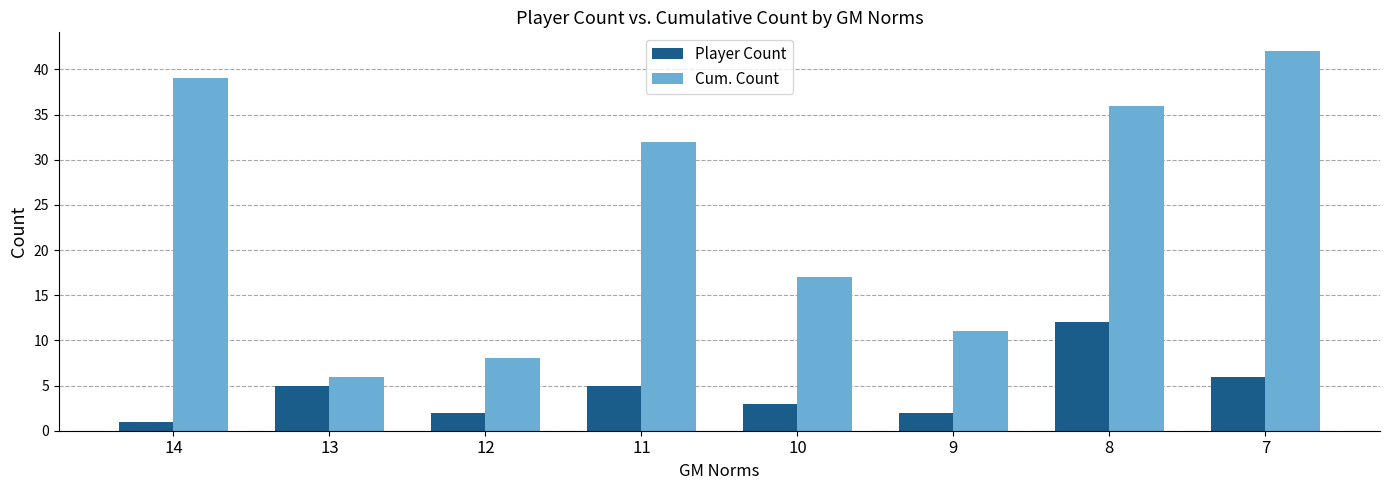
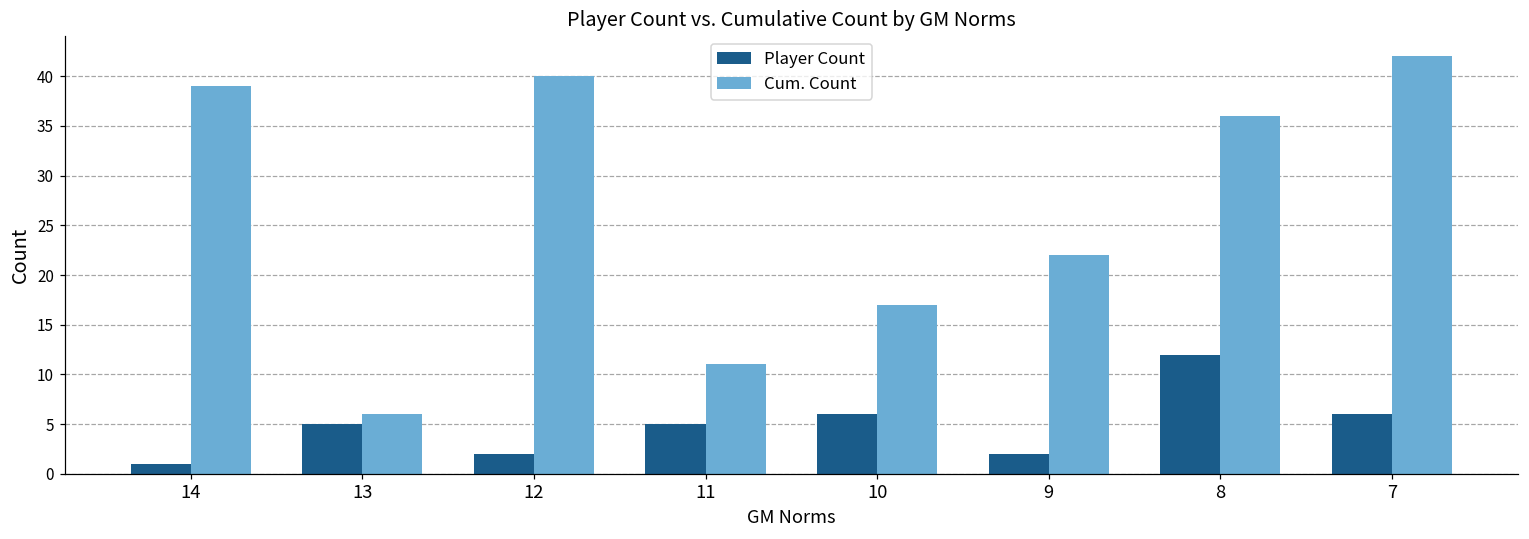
  {
    "Player Count": {
      "14": 1,
      "13": 5,
      "12": 2,
      "11": 5,
-     "10": 3,
+     "10": 6,
      "9": 2,
      "8": 12,
      "7": 6
    },
    "Cum. Count": {
      "14": 39,
      "13": 6,
-     "12": 8,
-     "11": 32,
+     "12": 40,
+     "11": 11,
      "10": 17,
-     "9": 11,
+     "9": 22,
      "8": 36,
      "7": 42
    }
  }
